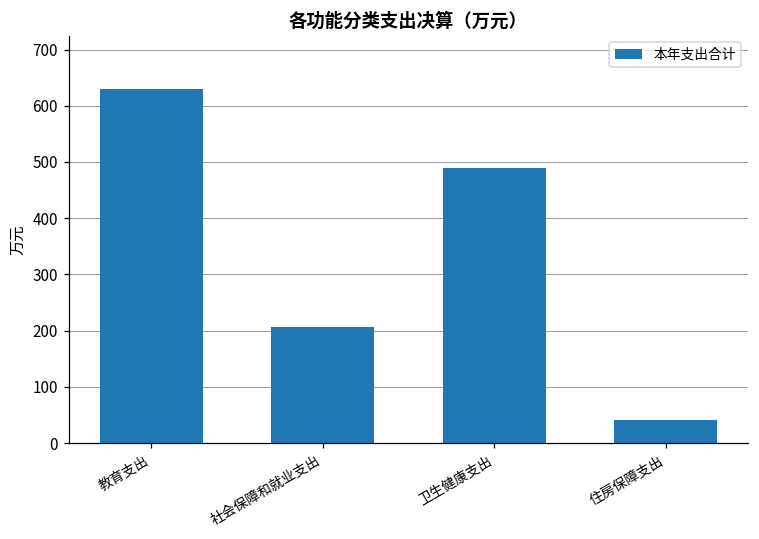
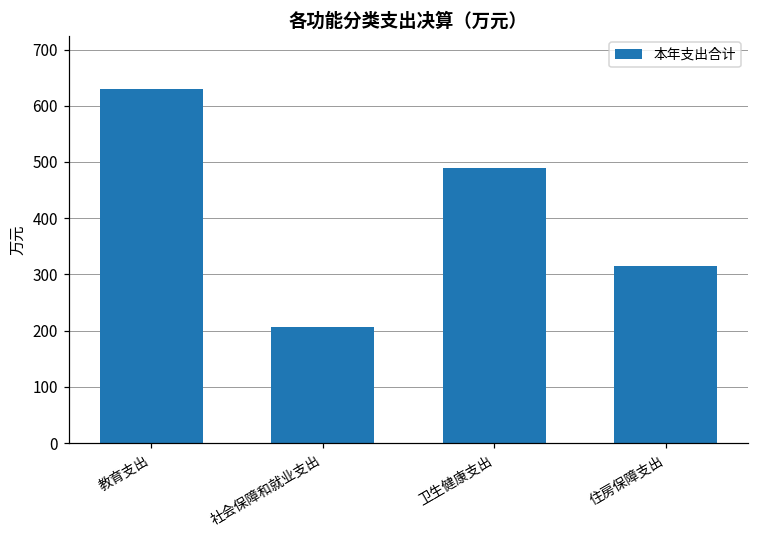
  {
    "教育支出": 630,
    "社会保障和就业支出": 210,
    "卫生健康支出": 490,
-   "住房保障支出": 40
+   "住房保障支出": 320
  }
